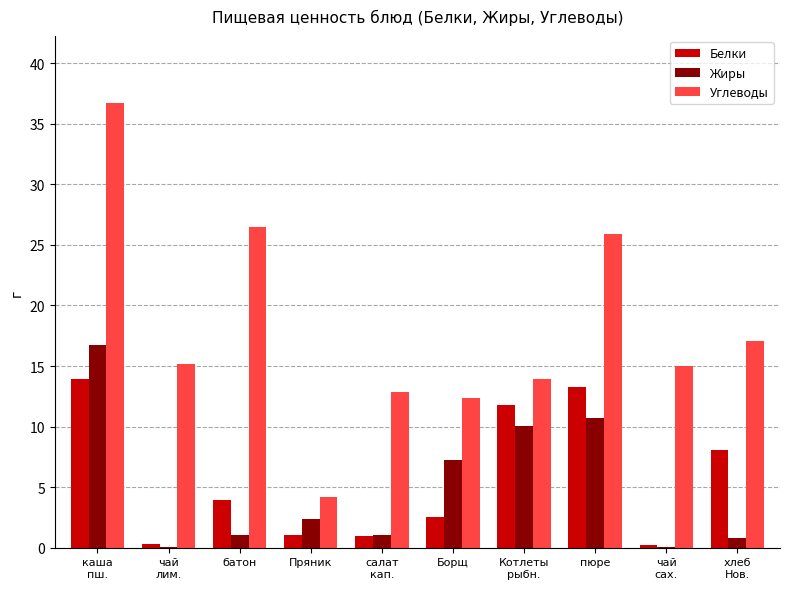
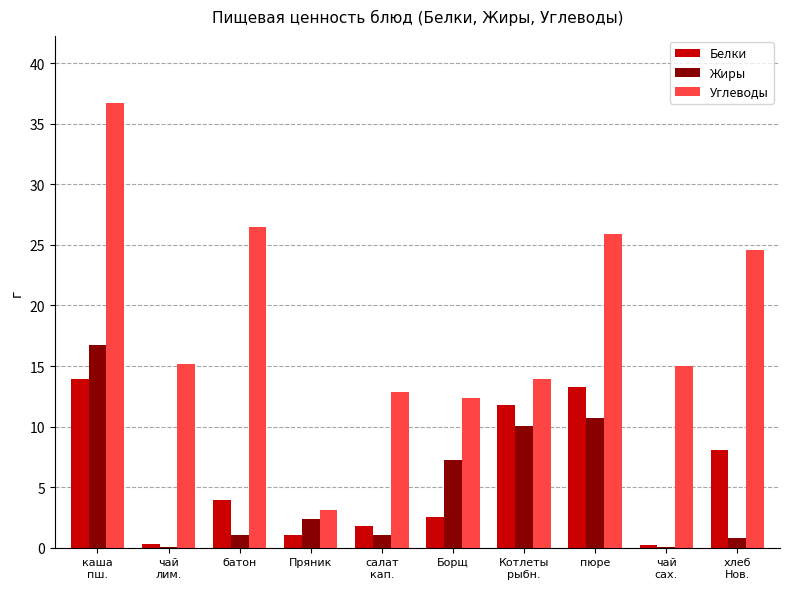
  {
    "Белки": {
      "каша пш.": 13.9,
      "чай лим.": 0.3,
      "батон": 3.9,
      "Пряник": 1.0,
-     "салат кап.": 1.0,
+     "салат кап.": 1.8,
      "Борщ": 2.5,
      "Котлеты рыбн.": 11.8,
      "пюре": 13.3,
      "хлеб Нов.": 8.1
    },
    "Жиры": {
      "каша пш.": 16.7,
      "батон": 1.1,
      "Пряник": 2.3,
      "салат кап.": 1.1,
      "Борщ": 7.2,
      "Котлеты рыбн.": 10.0,
      "пюре": 10.8,
      "хлеб Нов.": 0.8
    },
    "Углеводы": {
      "каша пш.": 36.7,
      "чай лим.": 15.2,
      "батон": 26.5,
-     "Пряник": 4.2,
+     "Пряник": 3.1,
      "салат кап.": 12.8,
      "Борщ": 12.4,
      "Котлеты рыбн.": 13.9,
      "пюре": 25.9,
      "чай сах.": 15.0,
-     "хлеб Нов.": 17.1
+     "хлеб Нов.": 24.6
    }
  }
